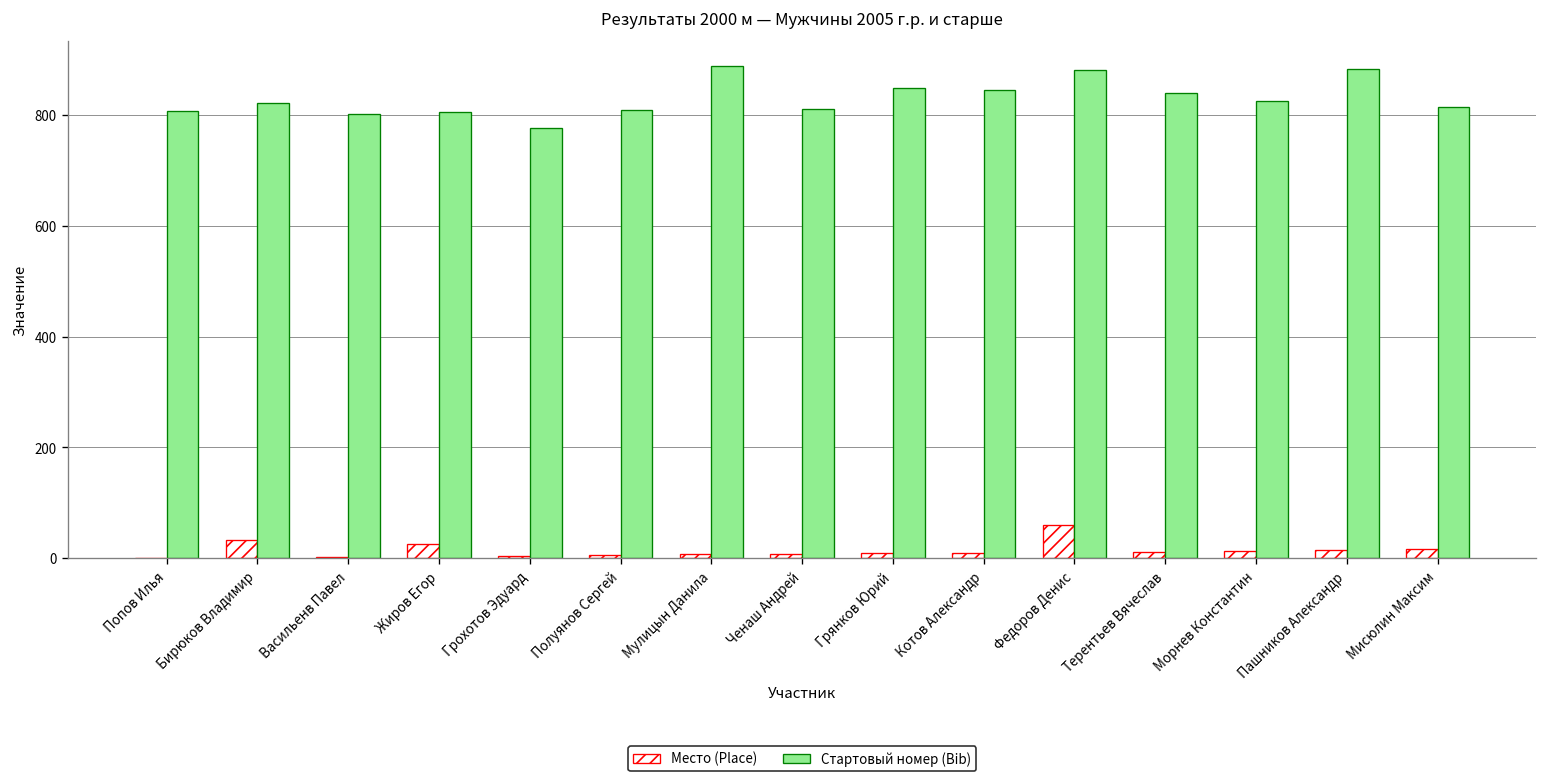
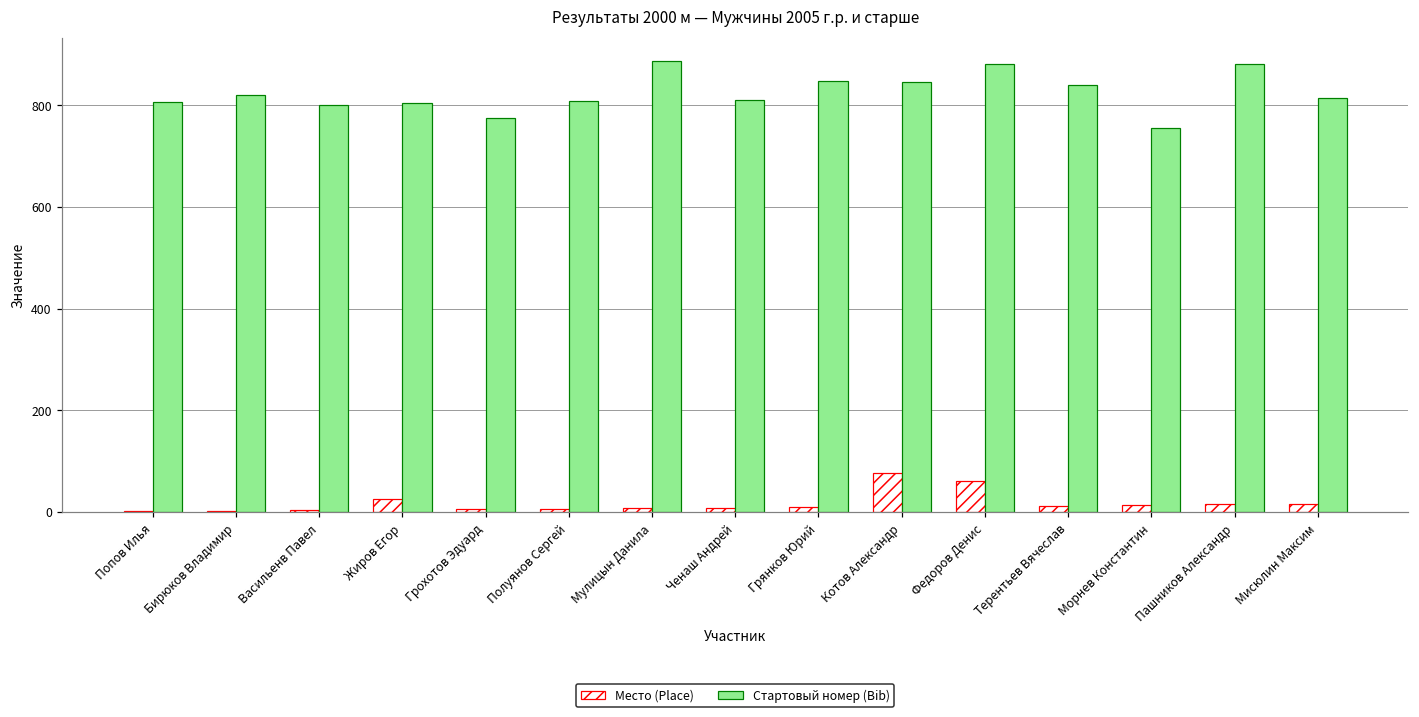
  {
    "Место (Place)": {
-     "Бирюков Владимир": 30,
+     "Бирюков Владимир": 0,
      "Жиров Егор": 30,
      "Полуянов Сергей": 10,
      "Мулицын Данила": 10,
      "Ченаш Андрей": 10,
      "Грянков Юрий": 10,
-     "Котов Александр": 10,
+     "Котов Александр": 80,
      "Федоров Денис": 60,
      "Терентьев Вячеслав": 10,
      "Морнев Константин": 10,
      "Пашников Александр": 20,
      "Мисюлин Максим": 20
    },
    "Стартовый номер (Bib)": {
      "Попов Илья": 810,
      "Бирюков Владимир": 820,
      "Васильенв Павел": 800,
      "Жиров Егор": 800,
      "Грохотов Эдуард": 780,
      "Полуянов Сергей": 810,
      "Мулицын Данила": 890,
      "Ченаш Андрей": 810,
      "Грянков Юрий": 850,
      "Котов Александр": 850,
      "Федоров Денис": 880,
      "Терентьев Вячеслав": 840,
-     "Морнев Константин": 830,
+     "Морнев Константин": 760,
      "Пашников Александр": 880,
      "Мисюлин Максим": 810
    }
  }
